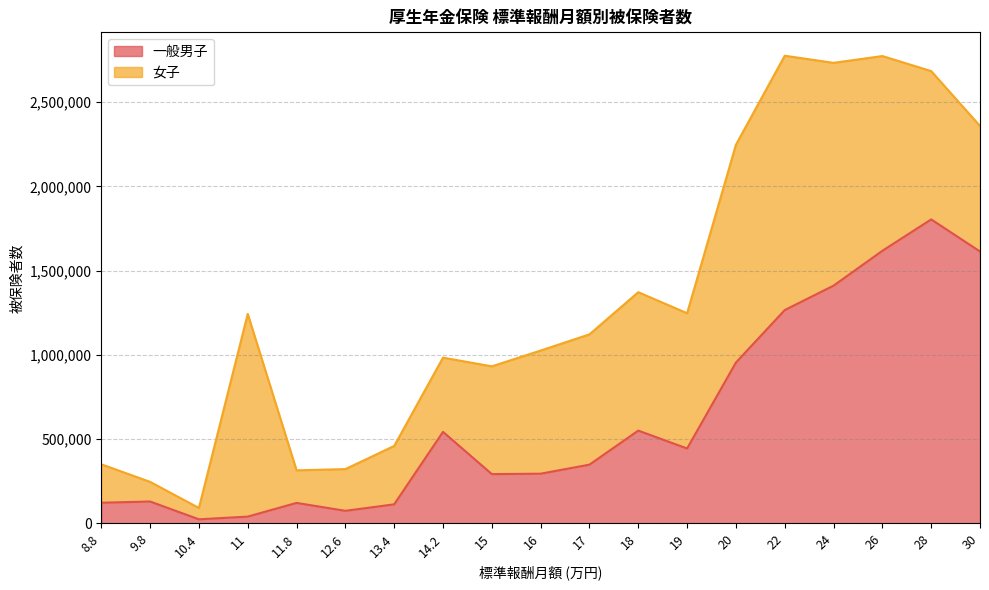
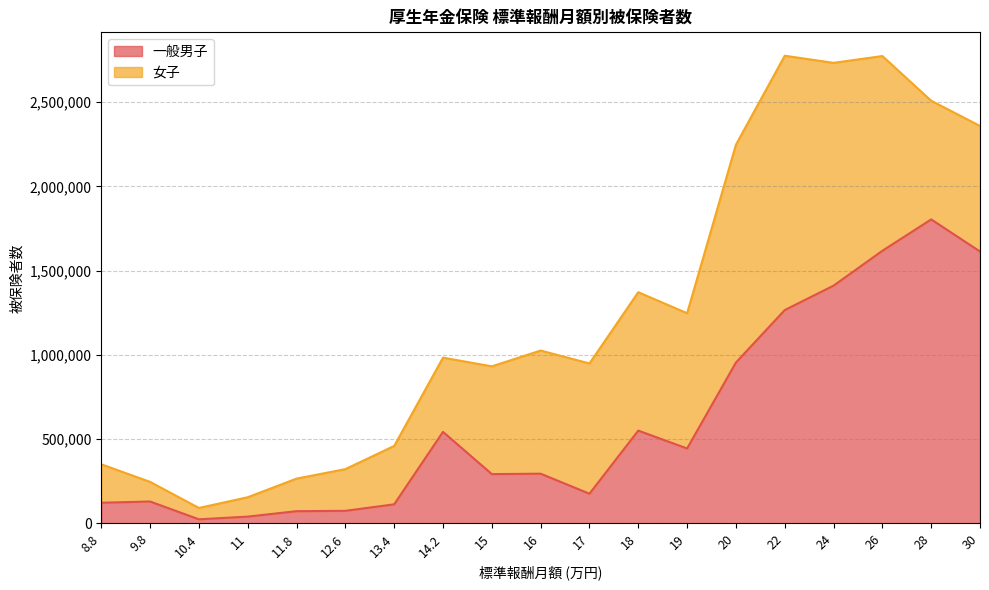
  {
    "一般男子": {
      "8.8": "120,000",
      "9.8": "130,000",
      "10.4": "20,000",
      "11": "40,000",
-     "11.8": "120,000",
+     "11.8": "70,000",
      "12.6": "80,000",
      "13.4": "110,000",
      "14.2": "540,000",
      "15": "290,000",
      "16": "300,000",
-     "17": "350,000",
+     "17": "180,000",
      "18": "550,000",
      "19": "450,000",
      "20": "950,000",
      "22": "1,270,000",
      "24": "1,410,000",
      "26": "1,620,000",
      "28": "1,800,000",
      "30": "1,610,000"
    },
    "女子": {
      "8.8": "230,000",
      "9.8": "120,000",
      "10.4": "70,000",
-     "11": "1,200,000",
+     "11": "120,000",
      "11.8": "190,000",
      "12.6": "250,000",
      "13.4": "350,000",
      "14.2": "440,000",
      "15": "640,000",
      "16": "730,000",
      "17": "770,000",
      "18": "820,000",
      "19": "800,000",
      "20": "1,290,000",
      "22": "1,510,000",
      "24": "1,320,000",
      "26": "1,160,000",
-     "28": "880,000",
+     "28": "700,000",
      "30": "740,000"
    }
  }
